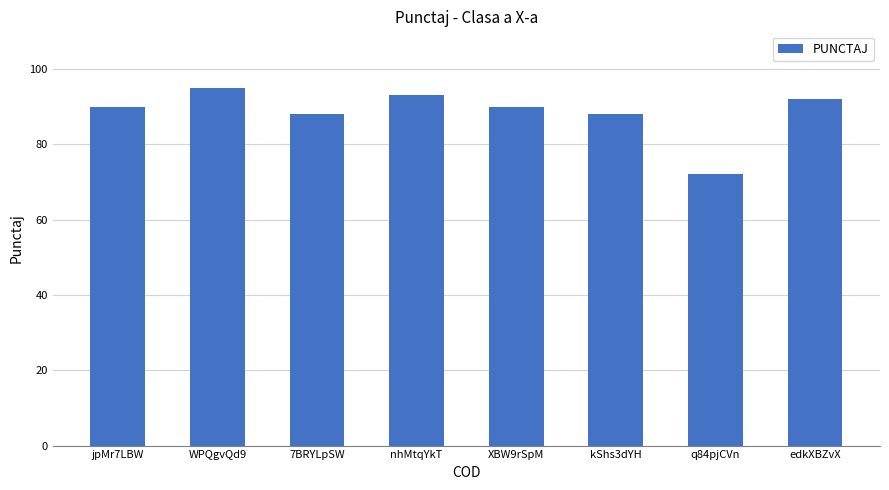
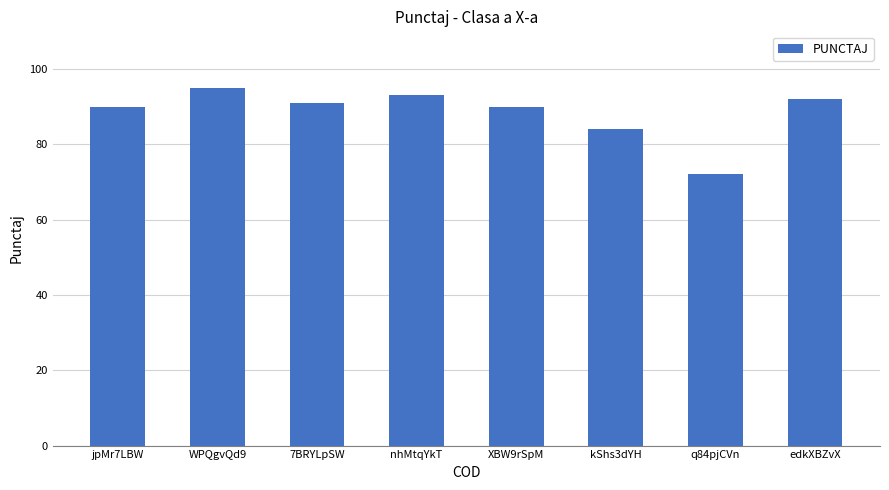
  {
    "jpMr7LBW": 90,
    "WPQgvQd9": 95,
-   "7BRYLpSW": 88,
+   "7BRYLpSW": 91,
    "nhMtqYkT": 93,
    "XBW9rSpM": 90,
-   "kShs3dYH": 88,
+   "kShs3dYH": 84,
    "q84pjCVn": 72,
    "edkXBZvX": 92
  }
